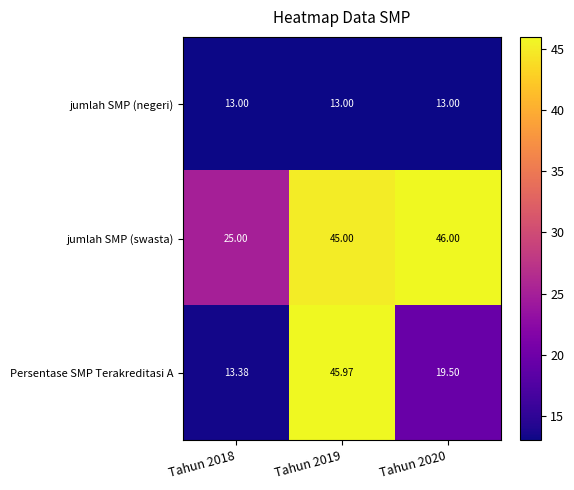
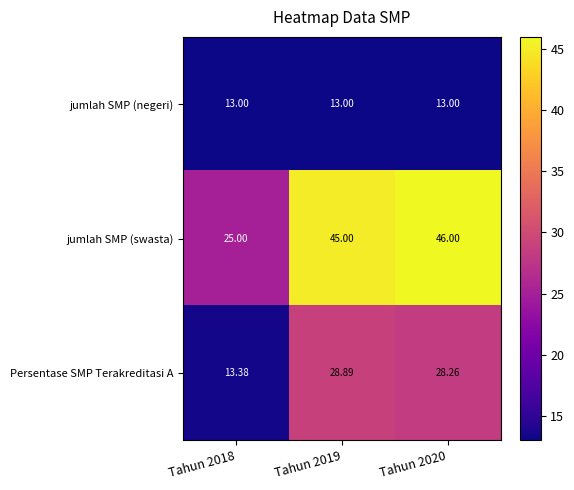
  {
    "jumlah SMP (negeri)": {
      "Tahun 2018": 13.00,
      "Tahun 2019": 13.00,
      "Tahun 2020": 13.00
    },
    "jumlah SMP (swasta)": {
      "Tahun 2018": 25.00,
      "Tahun 2019": 45.00,
      "Tahun 2020": 46.00
    },
    "Persentase SMP Terakreditasi A": {
      "Tahun 2018": 13.38,
-     "Tahun 2019": 45.97,
-     "Tahun 2020": 19.50
+     "Tahun 2019": 28.89,
+     "Tahun 2020": 28.26
    }
  }
